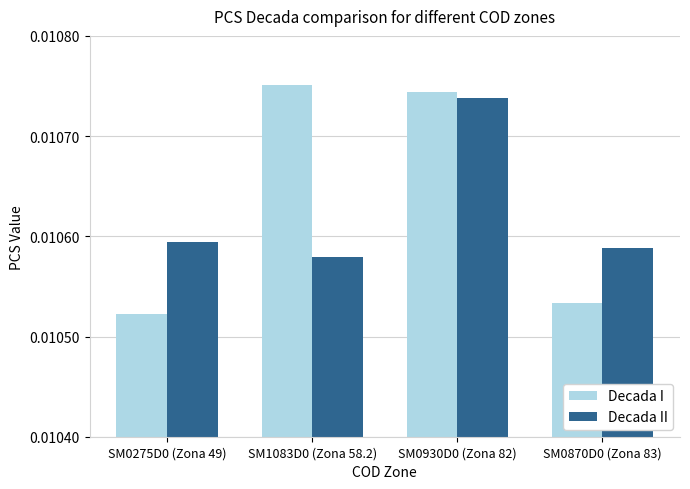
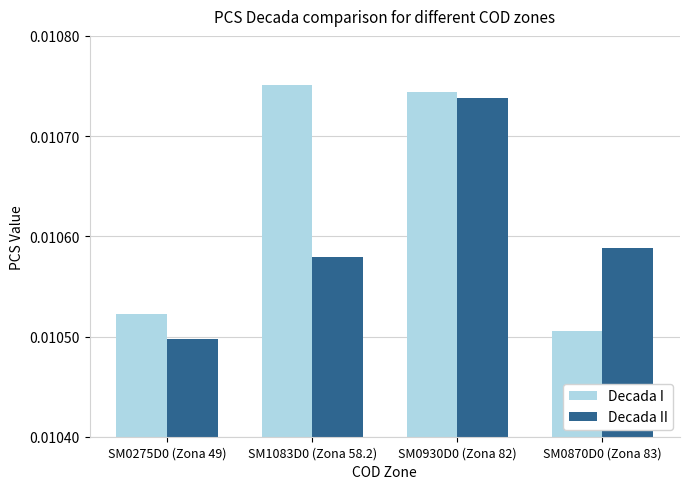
  {
    "Decada I": {
      "SM0275D0 (Zona 49)": 0.010522,
      "SM1083D0 (Zona 58.2)": 0.010751,
      "SM0930D0 (Zona 82)": 0.010744,
-     "SM0870D0 (Zona 83)": 0.010533
+     "SM0870D0 (Zona 83)": 0.010506
    },
    "Decada II": {
-     "SM0275D0 (Zona 49)": 0.010594,
+     "SM0275D0 (Zona 49)": 0.010498,
      "SM1083D0 (Zona 58.2)": 0.010579,
      "SM0930D0 (Zona 82)": 0.010738,
      "SM0870D0 (Zona 83)": 0.010588
    }
  }
